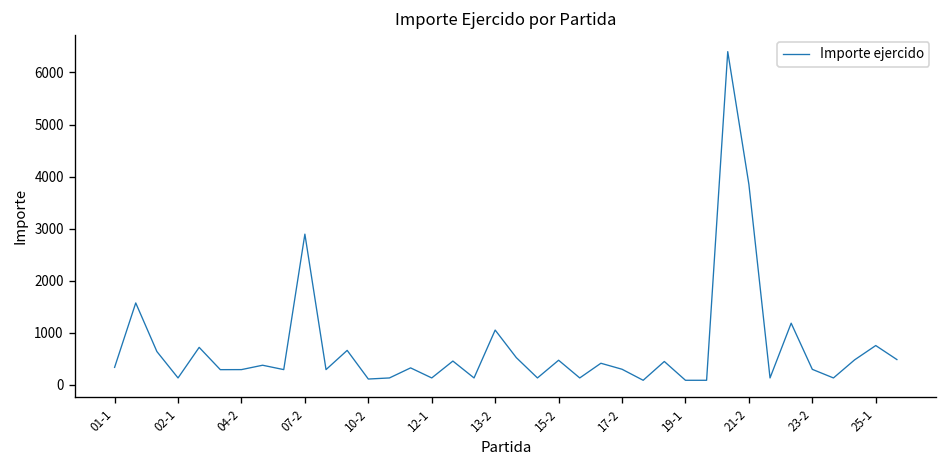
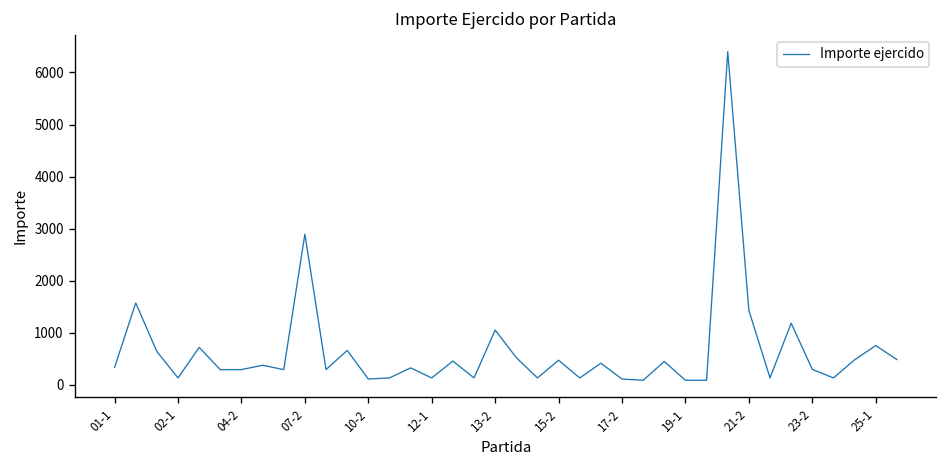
  {
    "01-1": 300,
    "02-1": 100,
    "04-2": 300,
    "07-2": 2900,
    "10-2": 100,
    "12-1": 100,
    "13-2": 1100,
    "15-2": 500,
-   "17-2": 300,
+   "17-2": 100,
    "19-1": 100,
-   "21-2": 3900,
+   "21-2": 1400,
    "23-2": 300,
    "25-1": 800
  }
